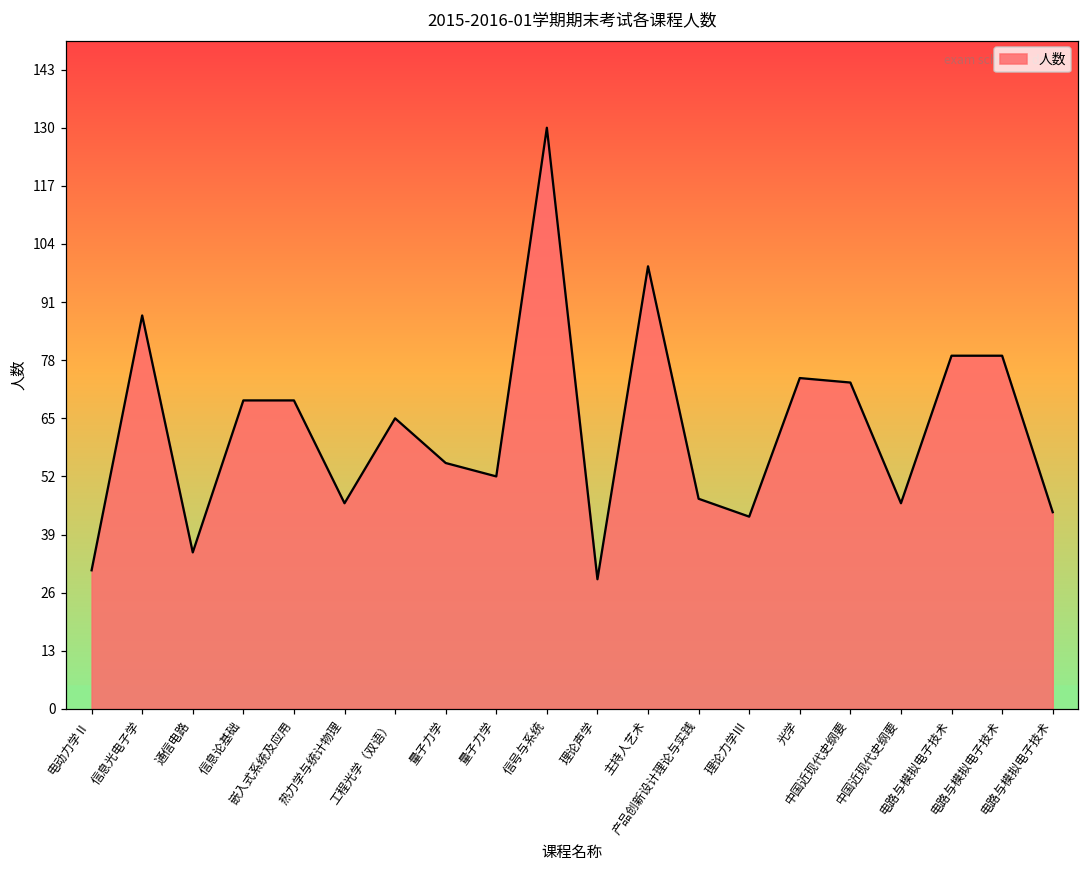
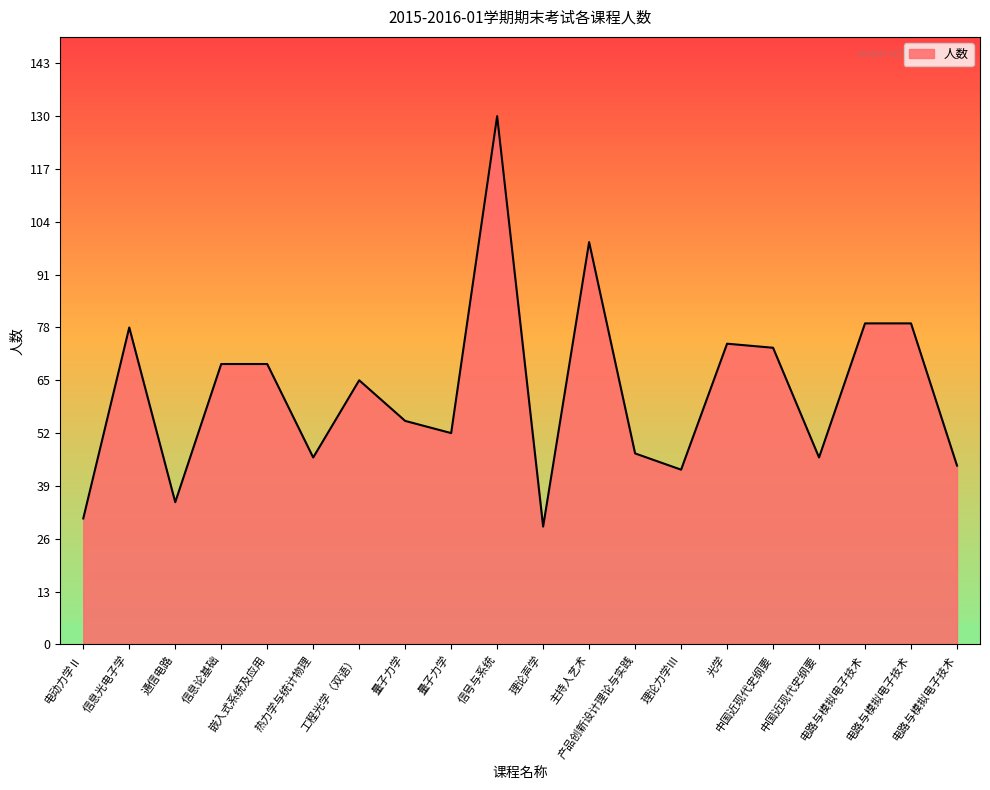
  {
    "电动力学Ⅱ": 31,
-   "信息光电子学": 88,
+   "信息光电子学": 78,
    "通信电路": 35,
    "信息论基础": 69,
    "嵌入式系统及应用": 69,
    "热力学与统计物理": 46,
    "工程光学（双语）": 65,
    "信号与系统": 130,
    "理论声学": 29,
    "主持人艺术": 99,
    "产品创新设计理论与实践": 47,
    "理论力学Ⅲ": 43,
    "光学": 74
  }
